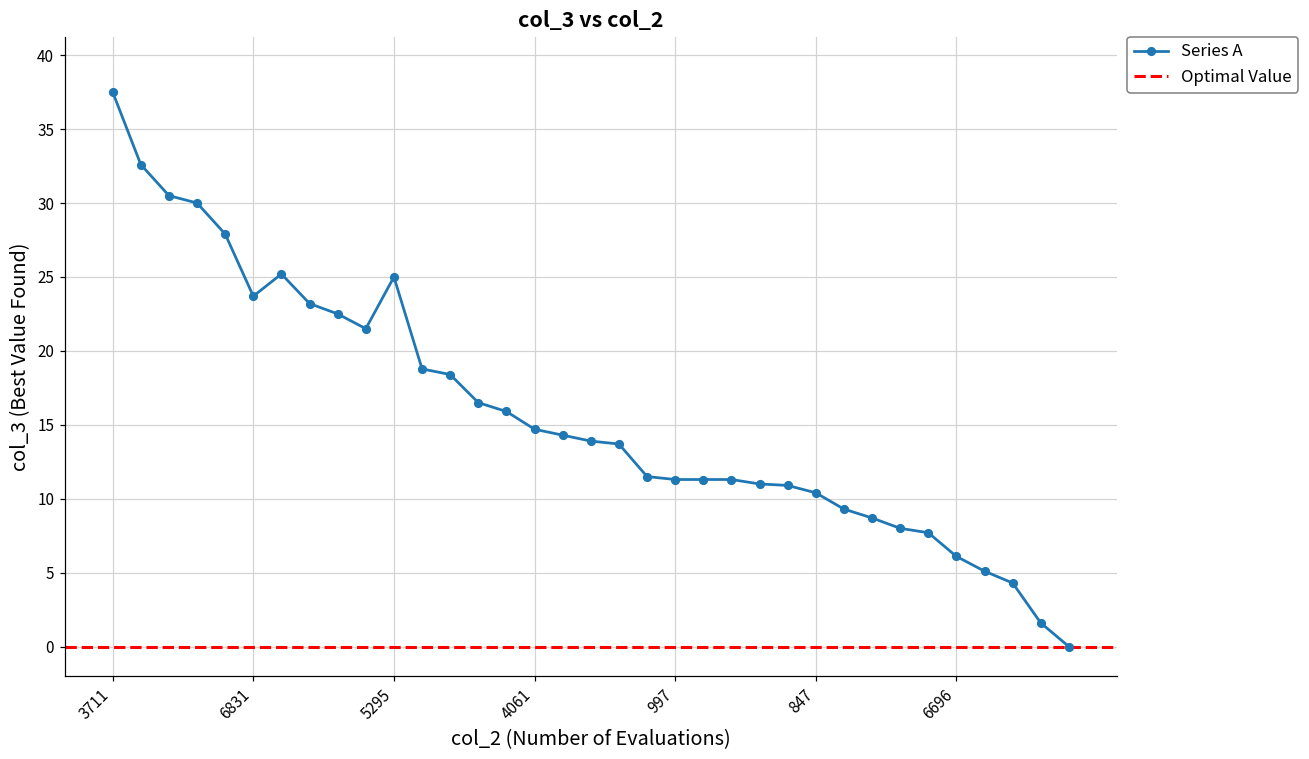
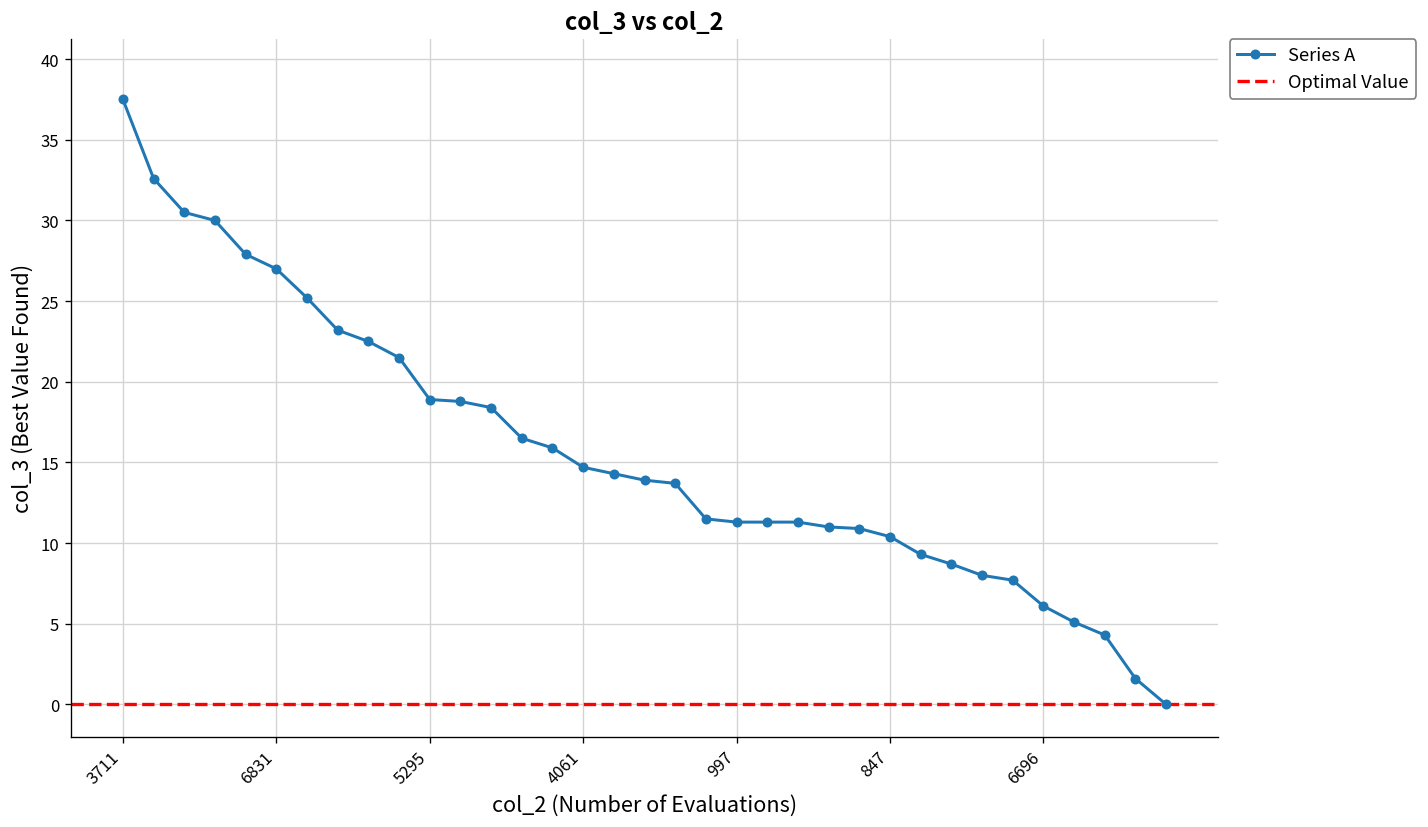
  {
    "3711": 37.5,
-   "6831": 23.7,
-   "5295": 25.0,
+   "6831": 27.0,
+   "5295": 18.9,
    "4061": 14.7,
    "997": 11.3,
    "847": 10.4,
    "6696": 6.1
  }
